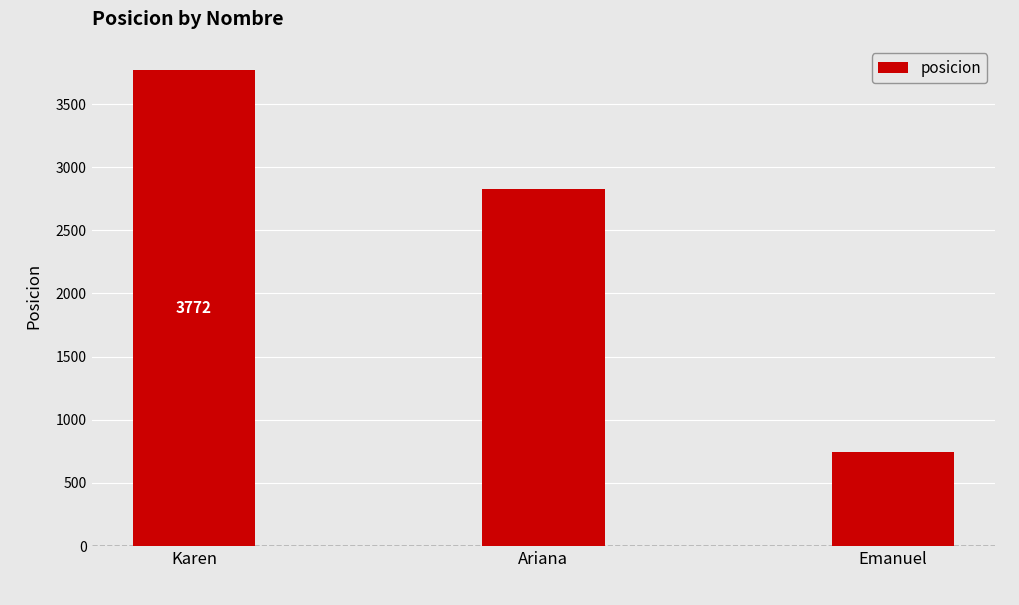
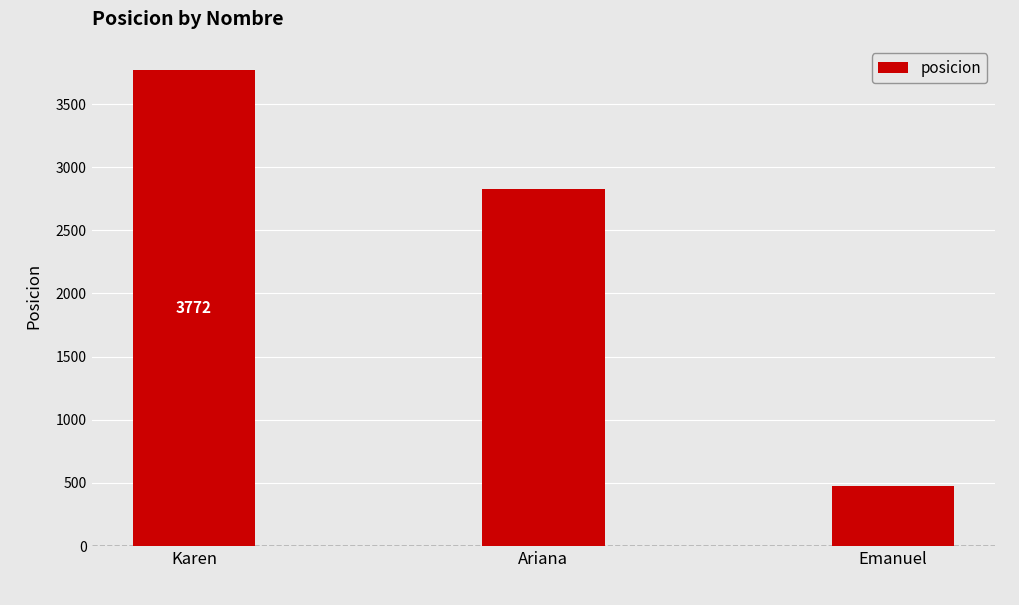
  {
    "Ariana": 2830,
-   "Emanuel": 740
+   "Emanuel": 470
  }
